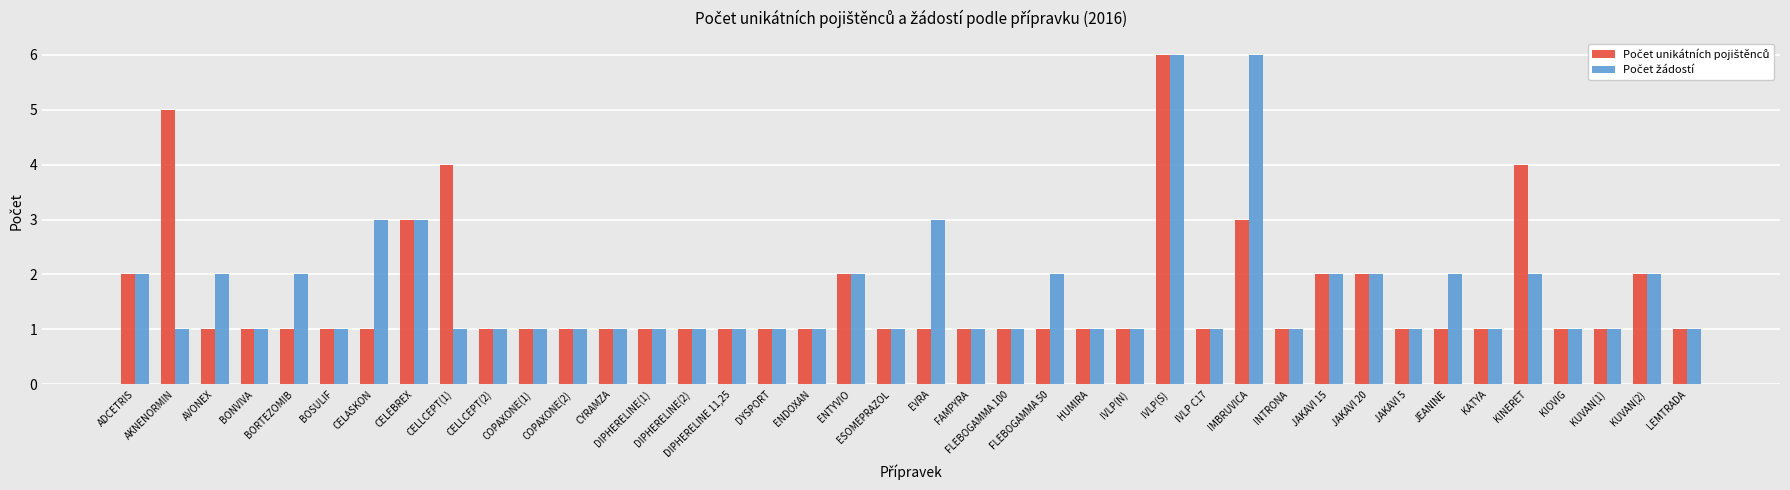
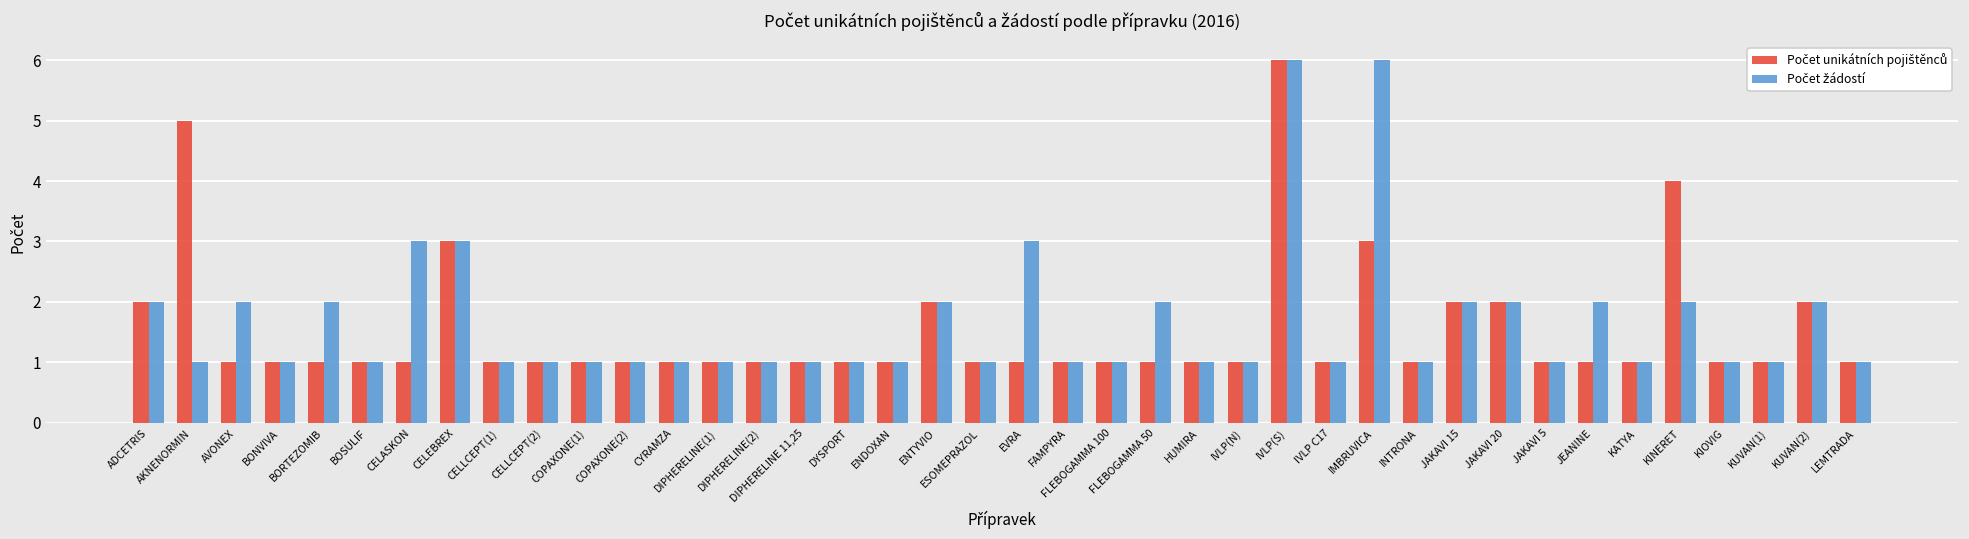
  {
    "Počet unikátních pojištěnců": {
      "ADCETRIS": 2,
      "AKNENORMIN": 5,
      "AVONEX": 1,
      "BONVIVA": 1,
      "BORTEZOMIB": 1,
      "BOSULIF": 1,
      "CELASKON": 1,
      "CELEBREX": 3,
-     "CELLCEPT(1)": 4,
+     "CELLCEPT(1)": 1,
      "CELLCEPT(2)": 1,
      "COPAXONE(1)": 1,
      "COPAXONE(2)": 1,
      "CYRAMZA": 1,
      "DIPHERELINE(1)": 1,
      "DIPHERELINE(2)": 1,
      "DIPHERELINE 11,25": 1,
      "DYSPORT": 1,
      "ENDOXAN": 1,
      "ENTYVIO": 2,
      "ESOMEPRAZOL": 1,
      "EVRA": 1,
      "FAMPYRA": 1,
      "FLEBOGAMMA 100": 1,
      "FLEBOGAMMA 50": 1,
      "HUMIRA": 1,
      "IVLP(N)": 1,
      "IVLP(S)": 6,
      "IVLP C17": 1,
      "IMBRUVICA": 3,
      "INTRONA": 1,
      "JAKAVI 15": 2,
      "JAKAVI 20": 2,
      "JAKAVI 5": 1,
      "JEANINE": 1,
      "KATYA": 1,
      "KINERET": 4,
      "KIOVIG": 1,
      "KUVAN(1)": 1,
      "KUVAN(2)": 2,
      "LEMTRADA": 1
    },
    "Počet žádostí": {
      "ADCETRIS": 2,
      "AKNENORMIN": 1,
      "AVONEX": 2,
      "BONVIVA": 1,
      "BORTEZOMIB": 2,
      "BOSULIF": 1,
      "CELASKON": 3,
      "CELEBREX": 3,
      "CELLCEPT(1)": 1,
      "CELLCEPT(2)": 1,
      "COPAXONE(1)": 1,
      "COPAXONE(2)": 1,
      "CYRAMZA": 1,
      "DIPHERELINE(1)": 1,
      "DIPHERELINE(2)": 1,
      "DIPHERELINE 11,25": 1,
      "DYSPORT": 1,
      "ENDOXAN": 1,
      "ENTYVIO": 2,
      "ESOMEPRAZOL": 1,
      "EVRA": 3,
      "FAMPYRA": 1,
      "FLEBOGAMMA 100": 1,
      "FLEBOGAMMA 50": 2,
      "HUMIRA": 1,
      "IVLP(N)": 1,
      "IVLP(S)": 6,
      "IVLP C17": 1,
      "IMBRUVICA": 6,
      "INTRONA": 1,
      "JAKAVI 15": 2,
      "JAKAVI 20": 2,
      "JAKAVI 5": 1,
      "JEANINE": 2,
      "KATYA": 1,
      "KINERET": 2,
      "KIOVIG": 1,
      "KUVAN(1)": 1,
      "KUVAN(2)": 2,
      "LEMTRADA": 1
    }
  }
